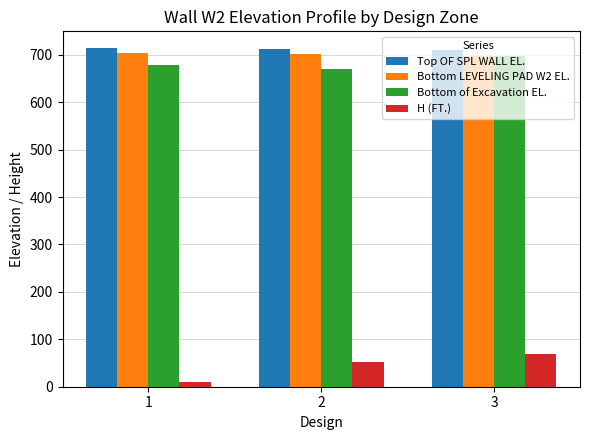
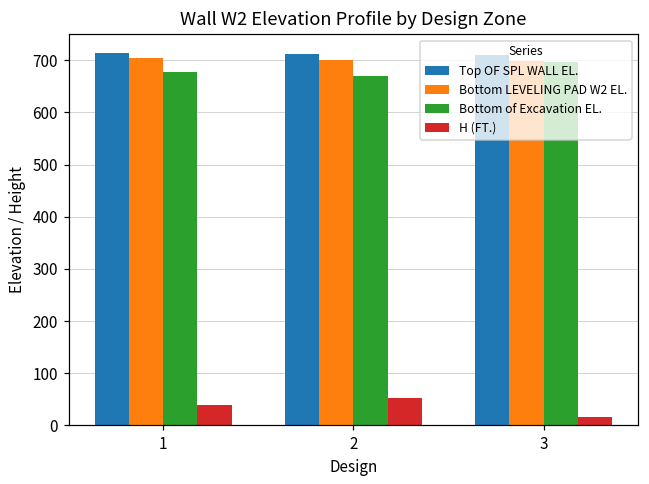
  {
    "Top OF SPL WALL EL.": {
      "1": 710,
      "2": 710
    },
    "Bottom LEVELING PAD W2 EL.": {
      "1": 700,
      "2": 700
    },
    "Bottom of Excavation EL.": {
      "1": 680,
      "2": 670
    },
    "H (FT.)": {
-     "1": 10,
+     "1": 40,
      "2": 50,
-     "3": 70
+     "3": 20
    }
  }
